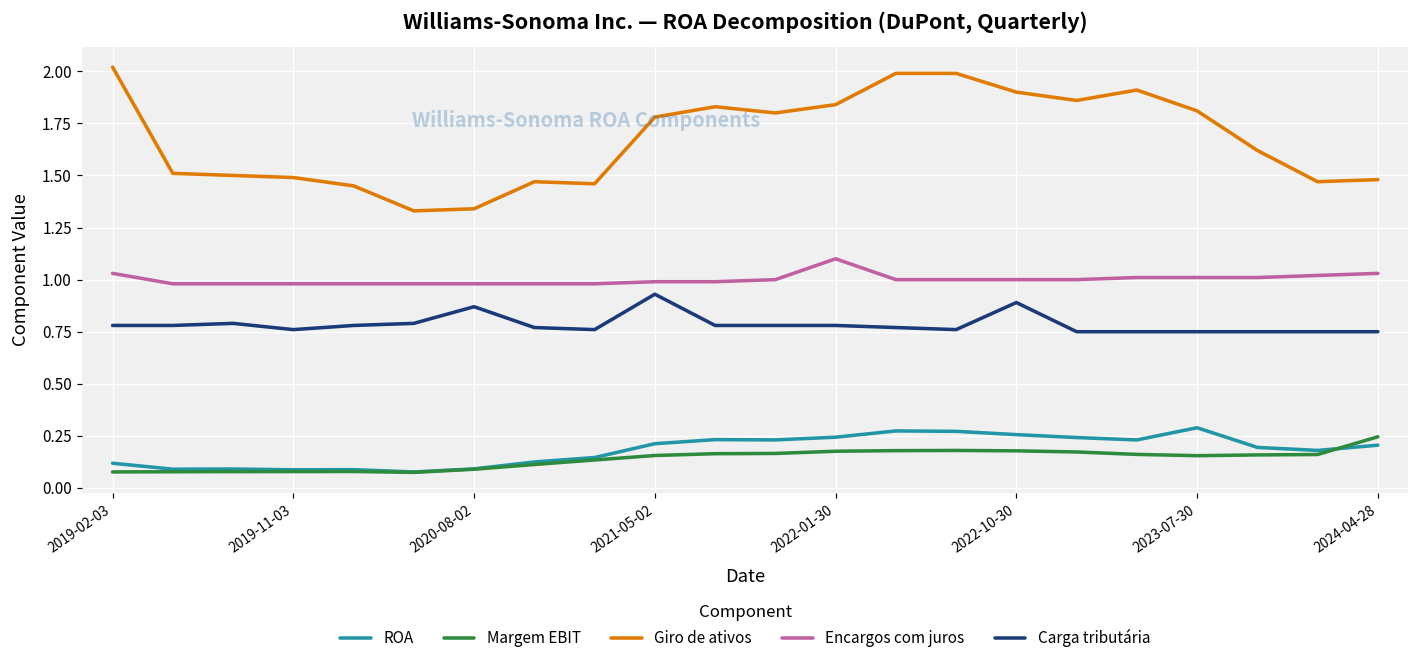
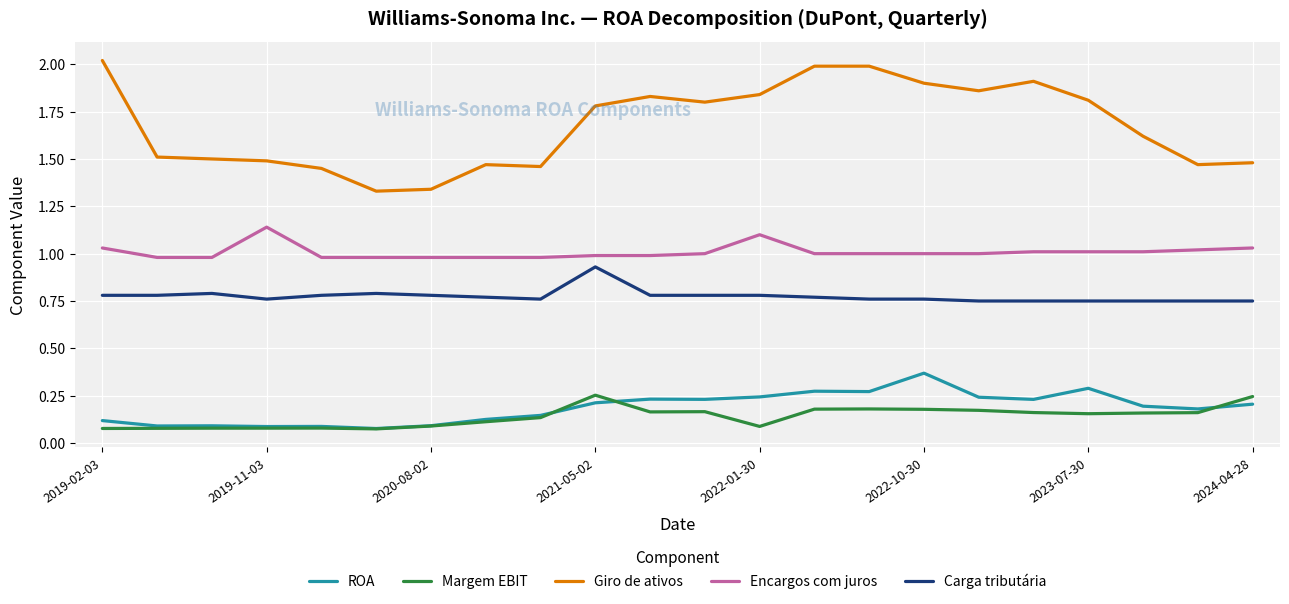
  {
    "ROA": {
      "2019-02-03": 0.12,
      "2021-05-02": 0.21,
      "2022-01-30": 0.24,
-     "2022-10-30": 0.26,
+     "2022-10-30": 0.37,
      "2023-07-30": 0.29,
      "2024-04-28": 0.21
    },
    "Margem EBIT": {
      "2019-02-03": 0.08,
-     "2021-05-02": 0.16,
-     "2022-01-30": 0.18,
+     "2021-05-02": 0.25,
+     "2022-01-30": 0.09,
      "2022-10-30": 0.18,
      "2023-07-30": 0.15,
      "2024-04-28": 0.25
    },
    "Giro de ativos": {
      "2019-02-03": 2.02,
      "2019-11-03": 1.49,
      "2020-08-02": 1.34,
      "2021-05-02": 1.78,
      "2022-01-30": 1.84,
      "2022-10-30": 1.90,
      "2023-07-30": 1.81,
      "2024-04-28": 1.48
    },
    "Encargos com juros": {
      "2019-02-03": 1.03,
-     "2019-11-03": 0.98,
+     "2019-11-03": 1.14,
      "2020-08-02": 0.98,
      "2021-05-02": 0.99,
      "2022-01-30": 1.10,
      "2022-10-30": 1.00,
      "2023-07-30": 1.01,
      "2024-04-28": 1.03
    },
    "Carga tributária": {
      "2019-02-03": 0.78,
      "2019-11-03": 0.76,
-     "2020-08-02": 0.87,
+     "2020-08-02": 0.78,
      "2021-05-02": 0.93,
      "2022-01-30": 0.78,
-     "2022-10-30": 0.89,
+     "2022-10-30": 0.76,
      "2023-07-30": 0.75,
      "2024-04-28": 0.75
    }
  }
